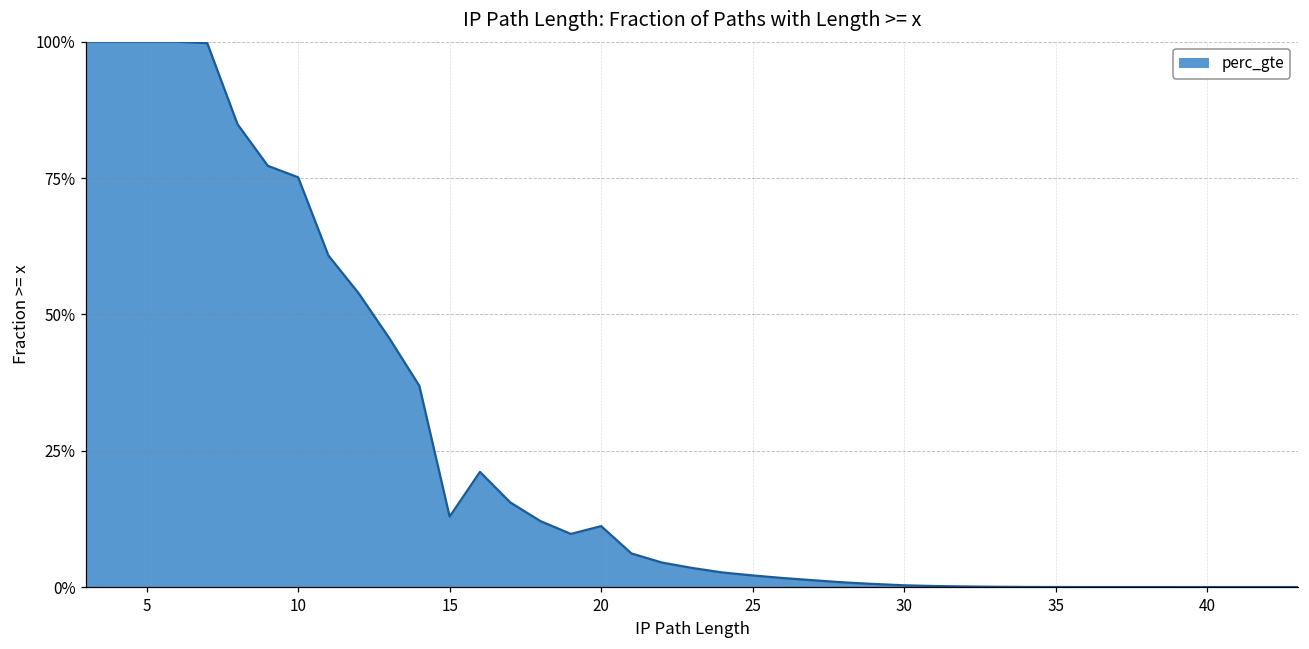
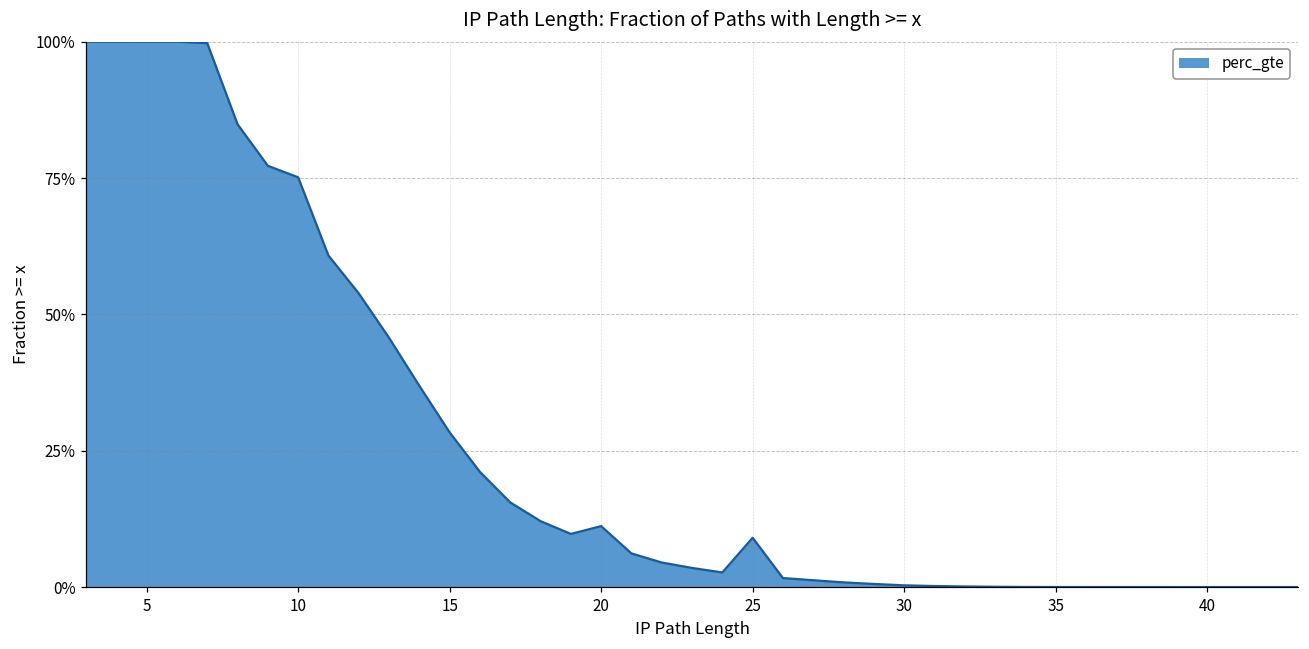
  {
    "5": "100%",
    "10": "75%",
-   "15": "13%",
+   "15": "28%",
    "20": "11%",
-   "25": "2%",
+   "25": "9%",
    "30": "0%",
    "35": "0%"
  }
